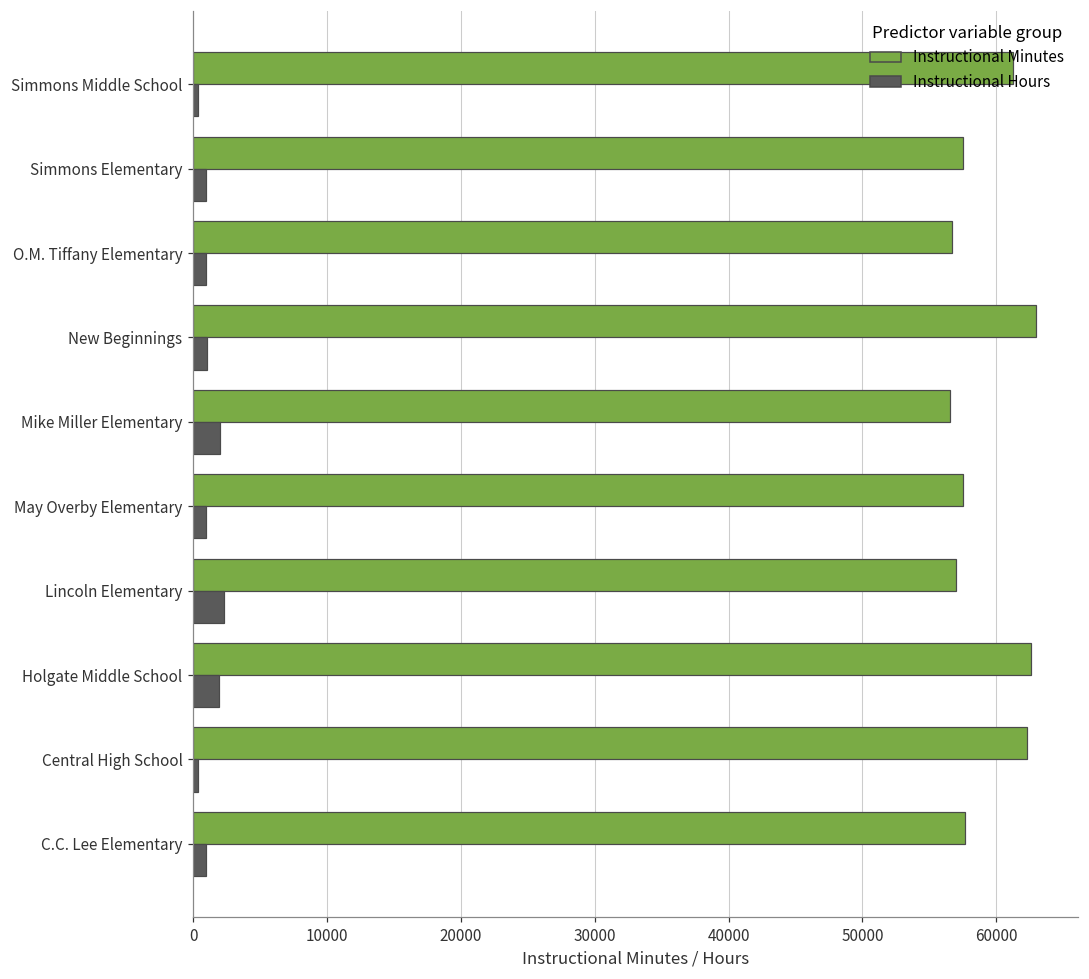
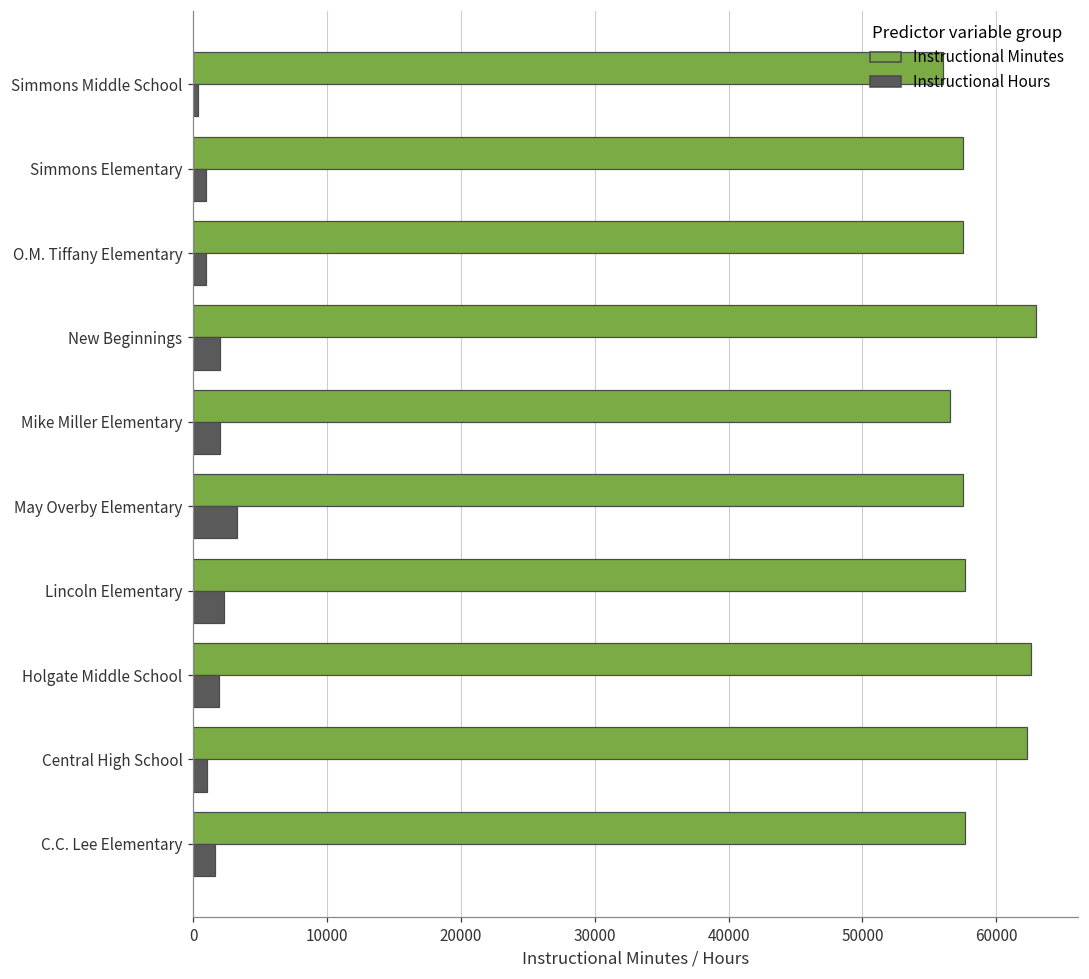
  {
    "Instructional Minutes": {
-     "Simmons Middle School": 61200,
+     "Simmons Middle School": 56000,
      "Simmons Elementary": 57500,
-     "O.M. Tiffany Elementary": 56700,
+     "O.M. Tiffany Elementary": 57500,
      "New Beginnings": 63000,
      "Mike Miller Elementary": 56600,
      "May Overby Elementary": 57500,
-     "Lincoln Elementary": 57000,
+     "Lincoln Elementary": 57700,
      "Holgate Middle School": 62600,
      "Central High School": 62300,
      "C.C. Lee Elementary": 57700
    },
    "Instructional Hours": {
      "Simmons Middle School": 300,
      "Simmons Elementary": 1000,
      "O.M. Tiffany Elementary": 1000,
-     "New Beginnings": 1000,
+     "New Beginnings": 2000,
      "Mike Miller Elementary": 2000,
-     "May Overby Elementary": 1000,
+     "May Overby Elementary": 3300,
      "Lincoln Elementary": 2300,
      "Holgate Middle School": 1900,
-     "Central High School": 300,
-     "C.C. Lee Elementary": 1000
+     "Central High School": 1000,
+     "C.C. Lee Elementary": 1600
    }
  }
